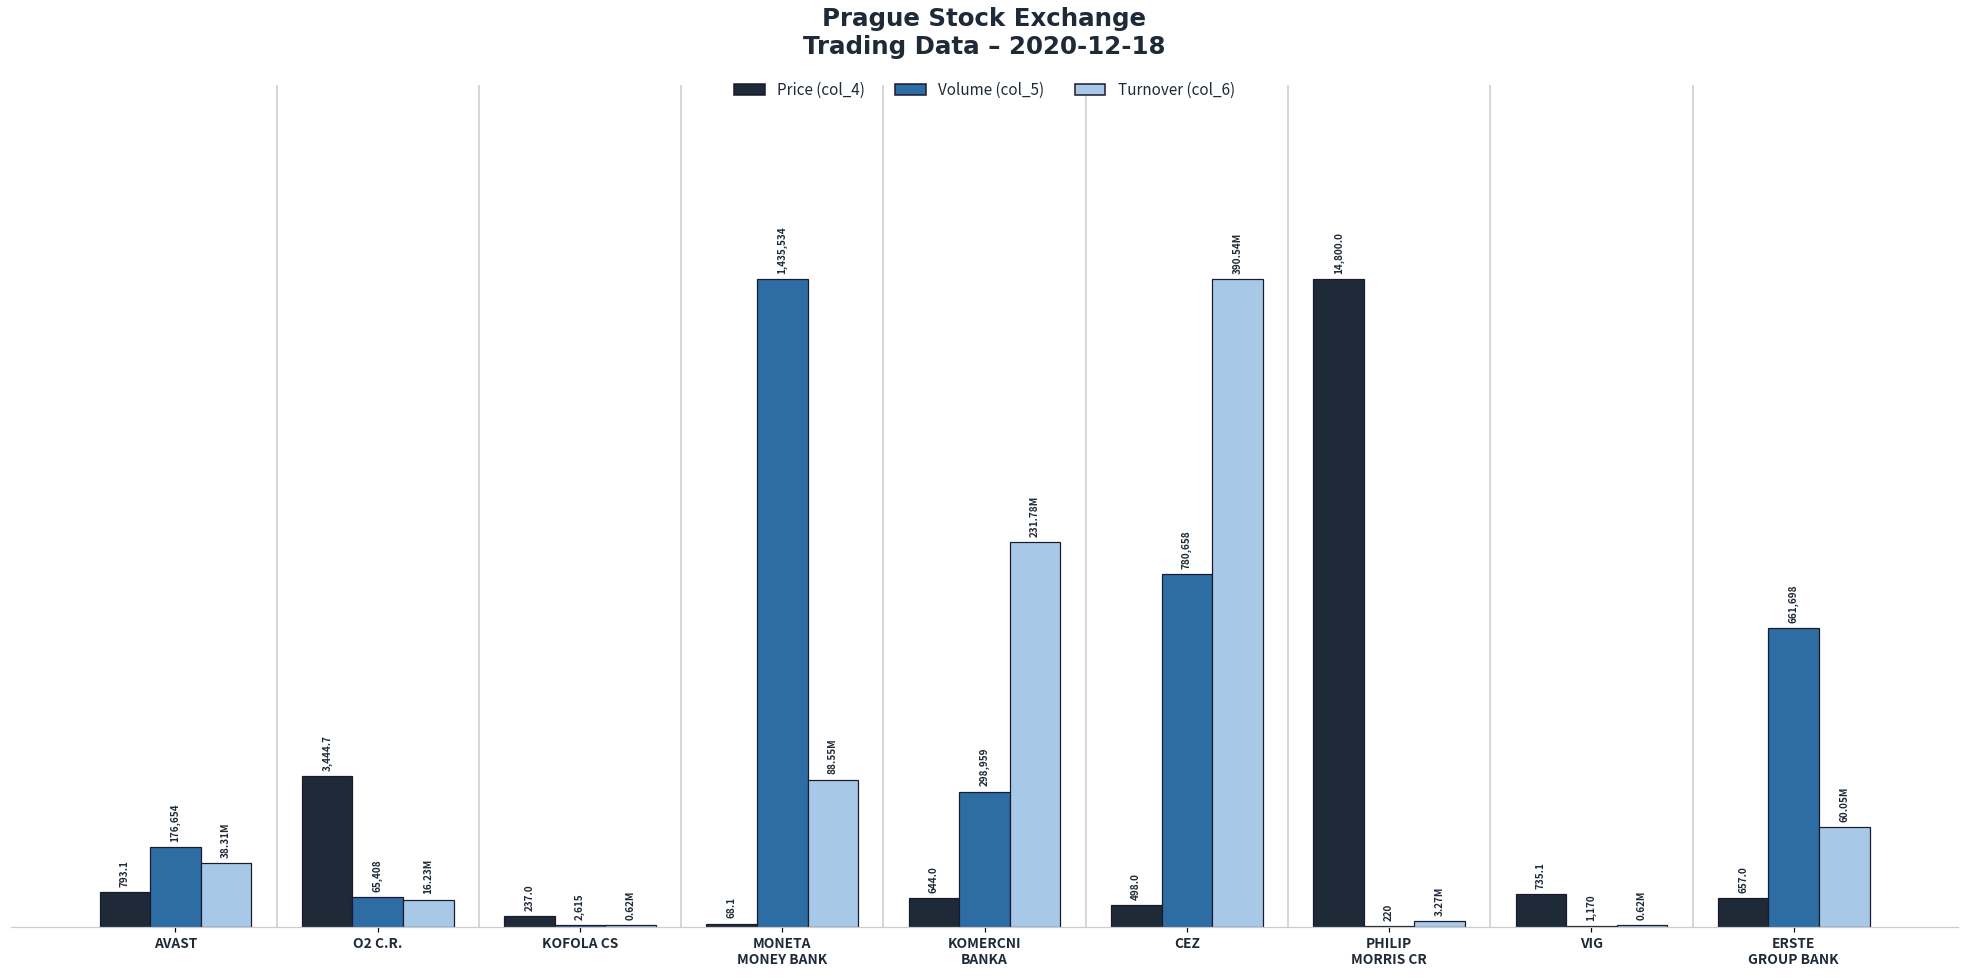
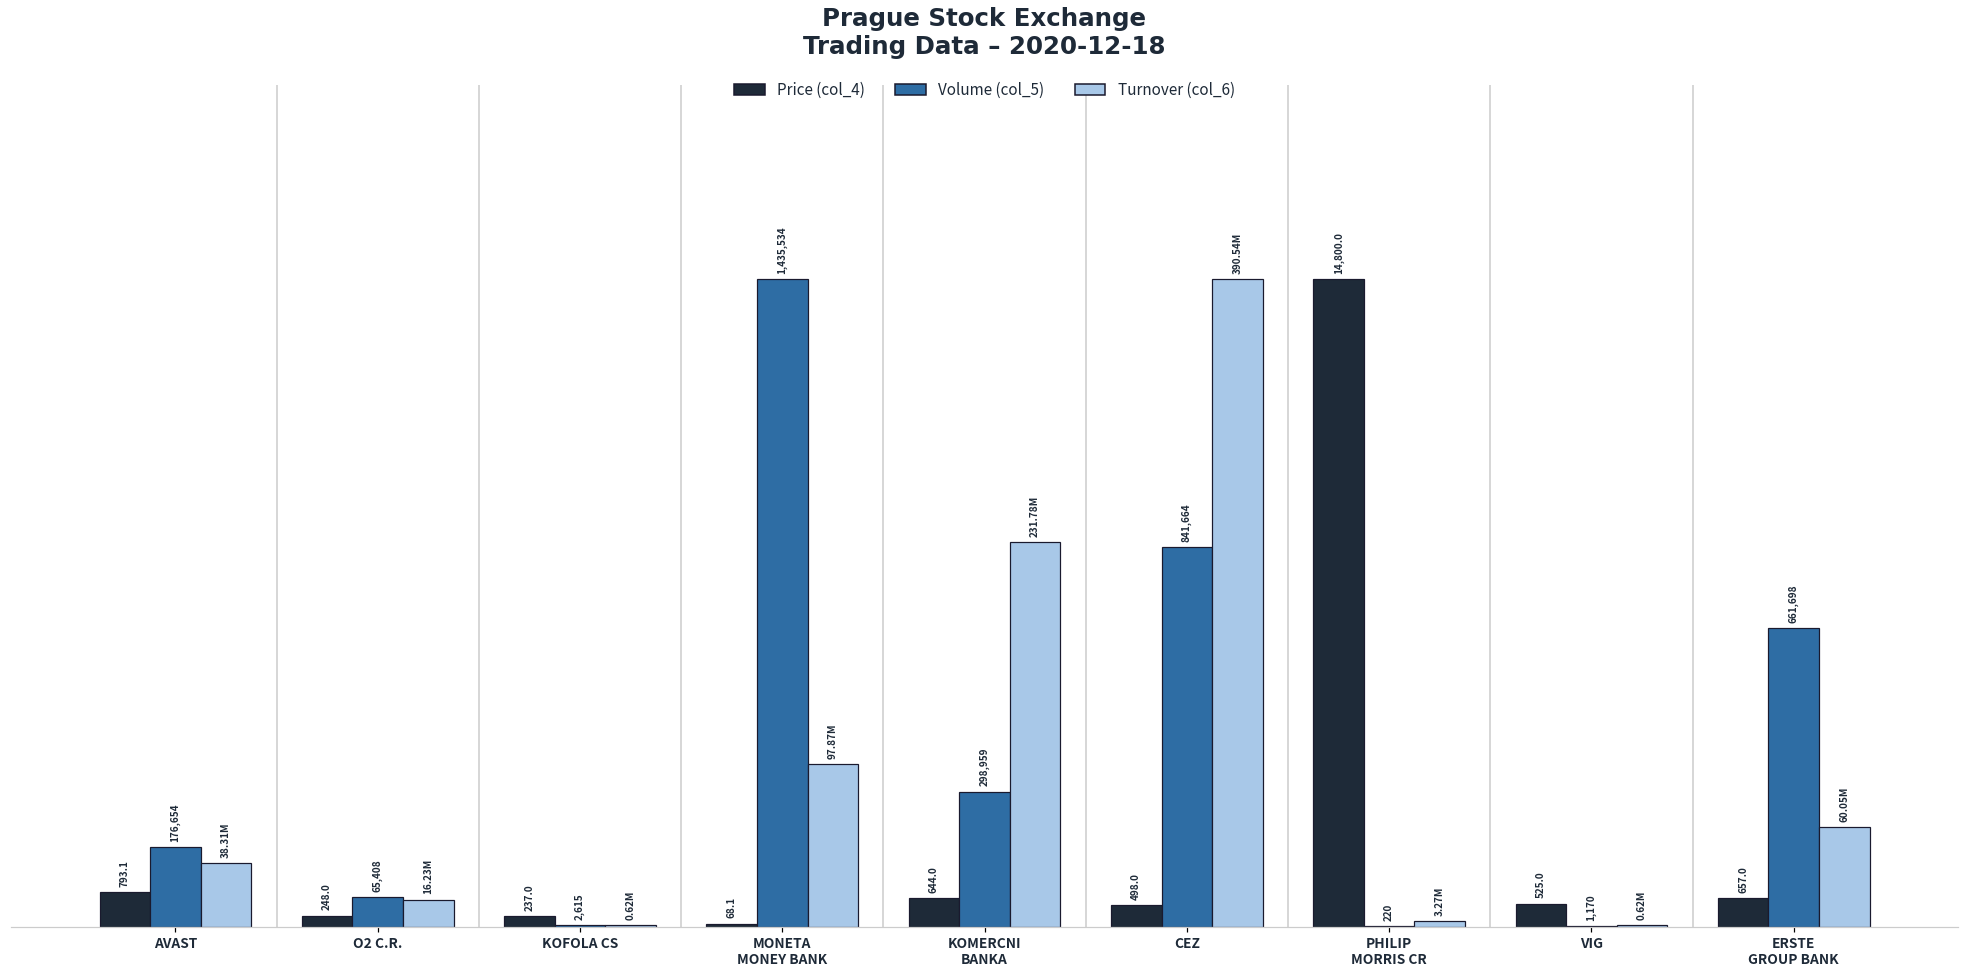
  {
    "Price (col_4)": {
-     "O2 C.R.": "3,444.7",
-     "VIG": "735.1"
+     "O2 C.R.": "248.0",
+     "VIG": "525.0"
    },
    "Volume (col_5)": {
-     "CEZ": "780,658"
+     "CEZ": "841,664"
    },
    "Turnover (col_6)": {
-     "MONETA MONEY BANK": "88.55M"
+     "MONETA MONEY BANK": "97.87M"
    }
  }
